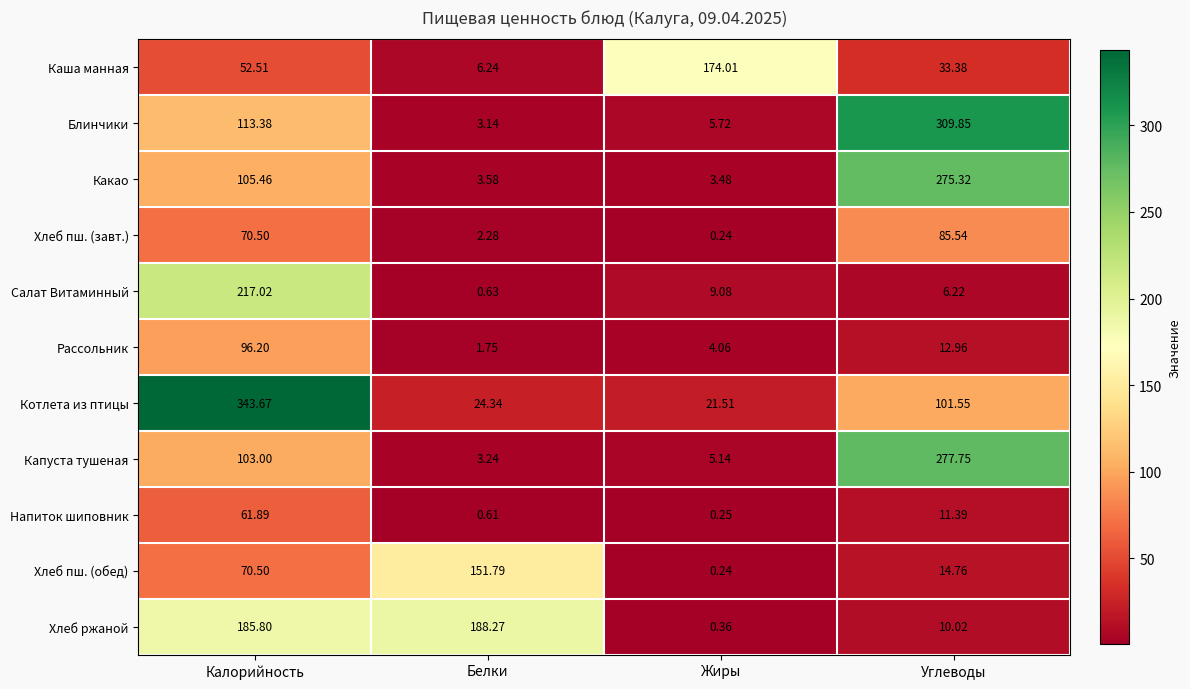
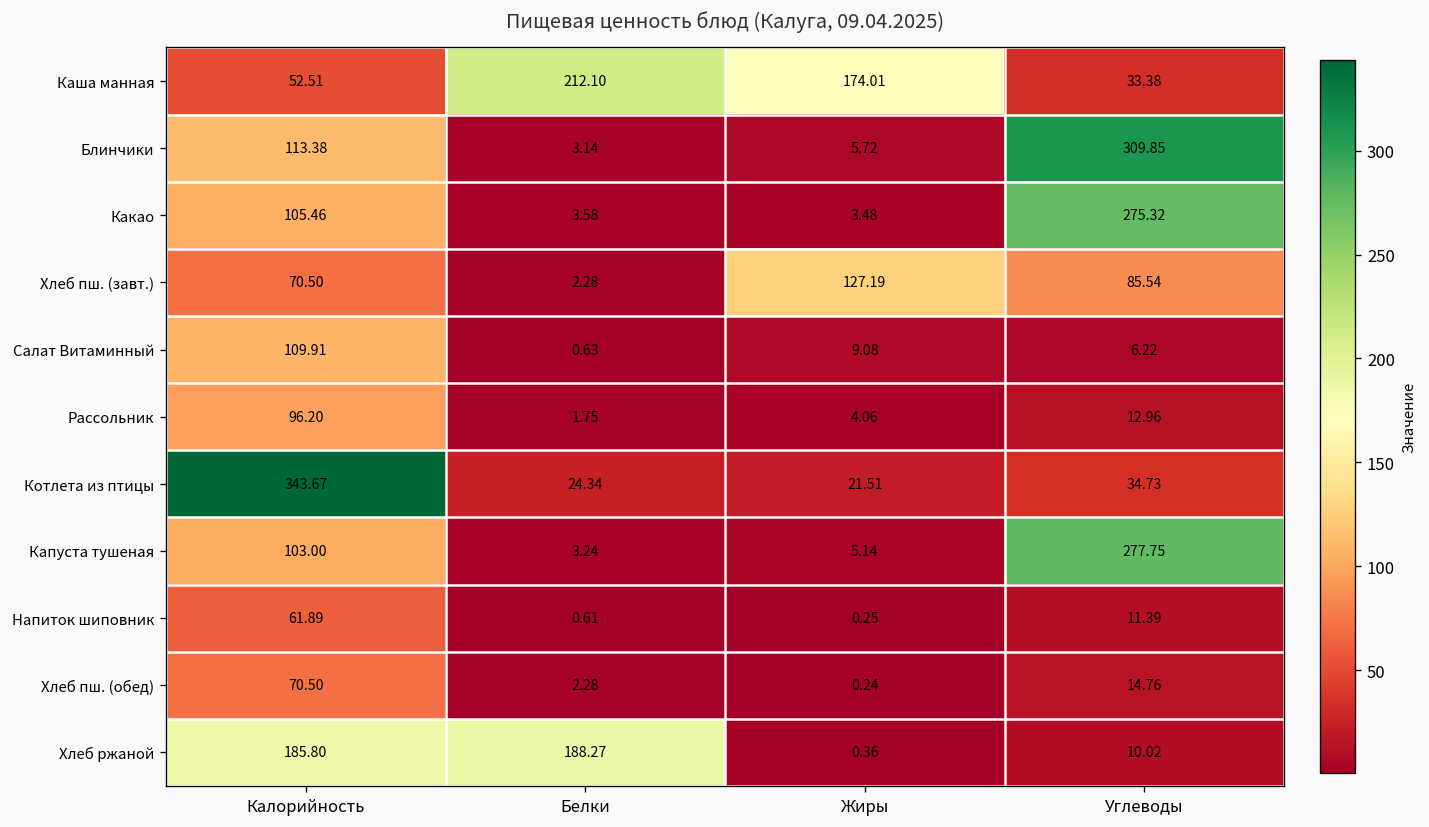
  {
    "Каша манная": {
      "Калорийность": 52.51,
-     "Белки": 6.24,
+     "Белки": 212.10,
      "Жиры": 174.01,
      "Углеводы": 33.38
    },
    "Блинчики": {
      "Калорийность": 113.38,
      "Белки": 3.14,
      "Жиры": 5.72,
      "Углеводы": 309.85
    },
    "Какао": {
      "Калорийность": 105.46,
      "Белки": 3.58,
      "Жиры": 3.48,
      "Углеводы": 275.32
    },
    "Хлеб пш. (завт.)": {
      "Калорийность": 70.50,
      "Белки": 2.28,
-     "Жиры": 0.24,
+     "Жиры": 127.19,
      "Углеводы": 85.54
    },
    "Салат Витаминный": {
-     "Калорийность": 217.02,
+     "Калорийность": 109.91,
      "Белки": 0.63,
      "Жиры": 9.08,
      "Углеводы": 6.22
    },
    "Рассольник": {
      "Калорийность": 96.20,
      "Белки": 1.75,
      "Жиры": 4.06,
      "Углеводы": 12.96
    },
    "Котлета из птицы": {
      "Калорийность": 343.67,
      "Белки": 24.34,
      "Жиры": 21.51,
-     "Углеводы": 101.55
+     "Углеводы": 34.73
    },
    "Капуста тушеная": {
      "Калорийность": 103.00,
      "Белки": 3.24,
      "Жиры": 5.14,
      "Углеводы": 277.75
    },
    "Напиток шиповник": {
      "Калорийность": 61.89,
      "Белки": 0.61,
      "Жиры": 0.25,
      "Углеводы": 11.39
    },
    "Хлеб пш. (обед)": {
      "Калорийность": 70.50,
-     "Белки": 151.79,
+     "Белки": 2.28,
      "Жиры": 0.24,
      "Углеводы": 14.76
    },
    "Хлеб ржаной": {
      "Калорийность": 185.80,
      "Белки": 188.27,
      "Жиры": 0.36,
      "Углеводы": 10.02
    }
  }
